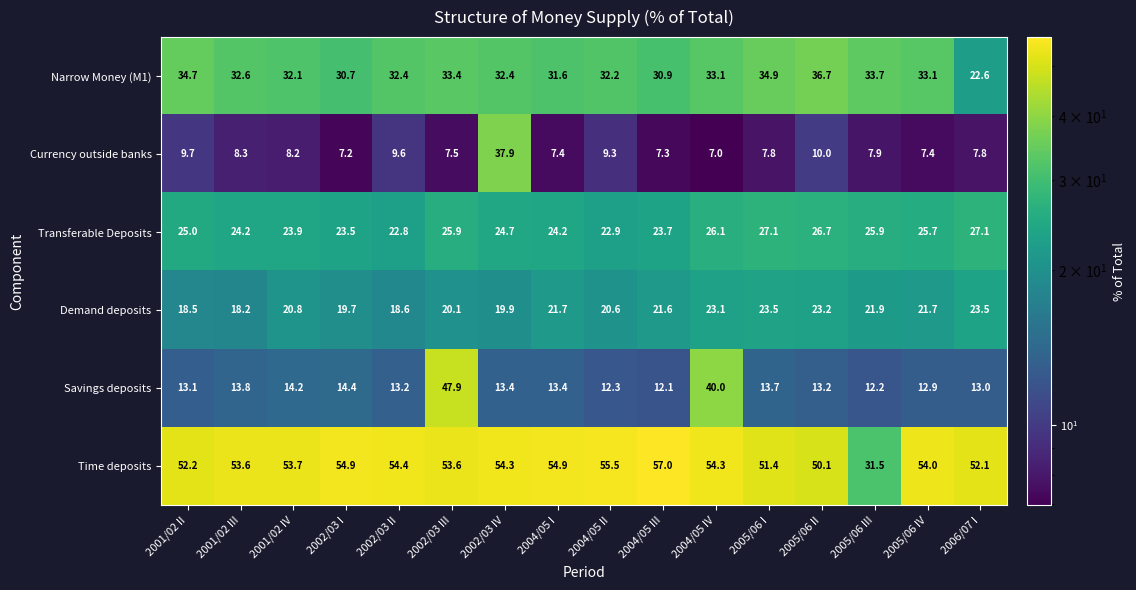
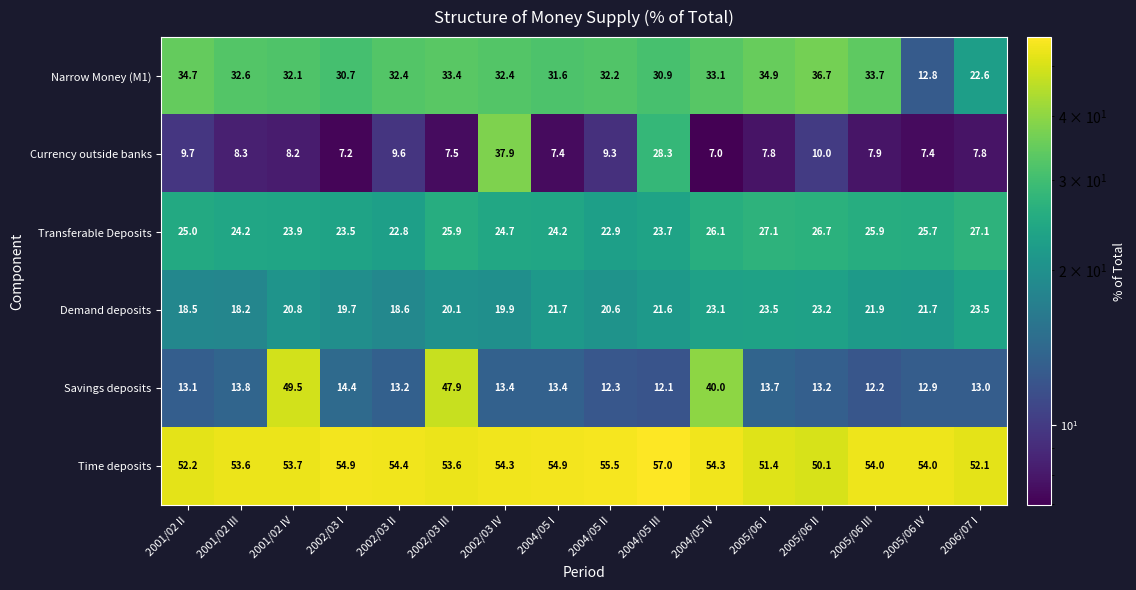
  {
    "Narrow Money (M1)": {
      "2001/02 II": 34.7,
      "2001/02 III": 32.6,
      "2001/02 IV": 32.1,
      "2002/03 I": 30.7,
      "2002/03 II": 32.4,
      "2002/03 III": 33.4,
      "2002/03 IV": 32.4,
      "2004/05 I": 31.6,
      "2004/05 II": 32.2,
      "2004/05 III": 30.9,
      "2004/05 IV": 33.1,
      "2005/06 I": 34.9,
      "2005/06 II": 36.7,
      "2005/06 III": 33.7,
-     "2005/06 IV": 33.1,
+     "2005/06 IV": 12.8,
      "2006/07 I": 22.6
    },
    "Currency outside banks": {
      "2001/02 II": 9.7,
      "2001/02 III": 8.3,
      "2001/02 IV": 8.2,
      "2002/03 I": 7.2,
      "2002/03 II": 9.6,
      "2002/03 III": 7.5,
      "2002/03 IV": 37.9,
      "2004/05 I": 7.4,
      "2004/05 II": 9.3,
-     "2004/05 III": 7.3,
+     "2004/05 III": 28.3,
      "2004/05 IV": 7.0,
      "2005/06 I": 7.8,
      "2005/06 II": 10.0,
      "2005/06 III": 7.9,
      "2005/06 IV": 7.4,
      "2006/07 I": 7.8
    },
    "Transferable Deposits": {
      "2001/02 II": 25.0,
      "2001/02 III": 24.2,
      "2001/02 IV": 23.9,
      "2002/03 I": 23.5,
      "2002/03 II": 22.8,
      "2002/03 III": 25.9,
      "2002/03 IV": 24.7,
      "2004/05 I": 24.2,
      "2004/05 II": 22.9,
      "2004/05 III": 23.7,
      "2004/05 IV": 26.1,
      "2005/06 I": 27.1,
      "2005/06 II": 26.7,
      "2005/06 III": 25.9,
      "2005/06 IV": 25.7,
      "2006/07 I": 27.1
    },
    "Demand deposits": {
      "2001/02 II": 18.5,
      "2001/02 III": 18.2,
      "2001/02 IV": 20.8,
      "2002/03 I": 19.7,
      "2002/03 II": 18.6,
      "2002/03 III": 20.1,
      "2002/03 IV": 19.9,
      "2004/05 I": 21.7,
      "2004/05 II": 20.6,
      "2004/05 III": 21.6,
      "2004/05 IV": 23.1,
      "2005/06 I": 23.5,
      "2005/06 II": 23.2,
      "2005/06 III": 21.9,
      "2005/06 IV": 21.7,
      "2006/07 I": 23.5
    },
    "Savings deposits": {
      "2001/02 II": 13.1,
      "2001/02 III": 13.8,
-     "2001/02 IV": 14.2,
+     "2001/02 IV": 49.5,
      "2002/03 I": 14.4,
      "2002/03 II": 13.2,
      "2002/03 III": 47.9,
      "2002/03 IV": 13.4,
      "2004/05 I": 13.4,
      "2004/05 II": 12.3,
      "2004/05 III": 12.1,
      "2004/05 IV": 40.0,
      "2005/06 I": 13.7,
      "2005/06 II": 13.2,
      "2005/06 III": 12.2,
      "2005/06 IV": 12.9,
      "2006/07 I": 13.0
    },
    "Time deposits": {
      "2001/02 II": 52.2,
      "2001/02 III": 53.6,
      "2001/02 IV": 53.7,
      "2002/03 I": 54.9,
      "2002/03 II": 54.4,
      "2002/03 III": 53.6,
      "2002/03 IV": 54.3,
      "2004/05 I": 54.9,
      "2004/05 II": 55.5,
      "2004/05 III": 57.0,
      "2004/05 IV": 54.3,
      "2005/06 I": 51.4,
      "2005/06 II": 50.1,
-     "2005/06 III": 31.5,
+     "2005/06 III": 54.0,
      "2005/06 IV": 54.0,
      "2006/07 I": 52.1
    }
  }
